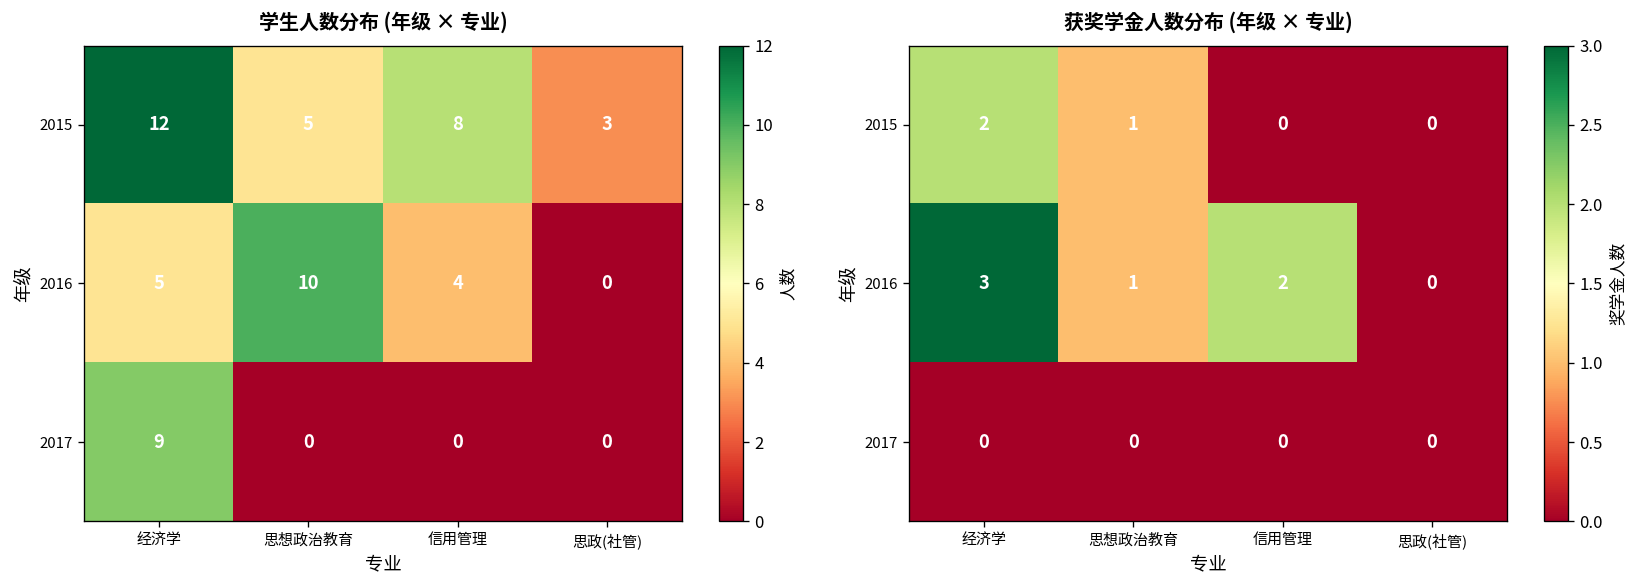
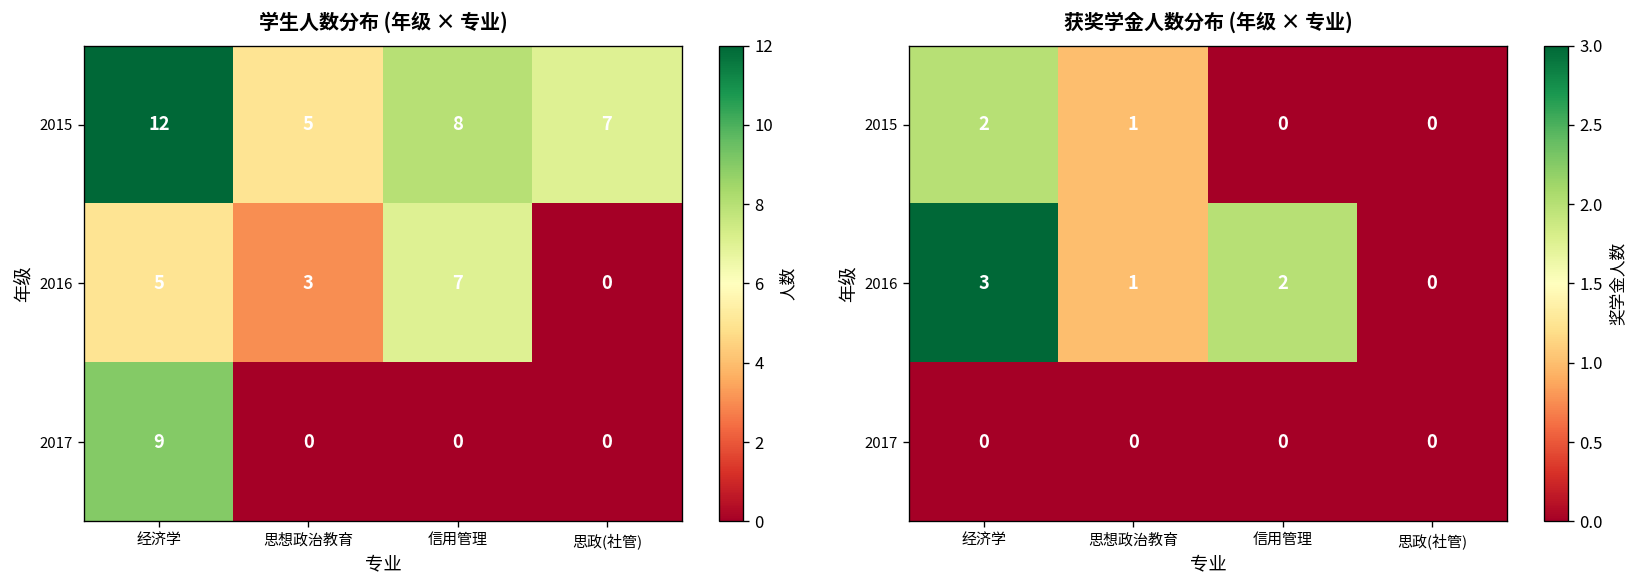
  {
    "学生人数分布 (年级 × 专业)": {
      "2015": {
        "经济学": 12,
        "思想政治教育": 5,
        "信用管理": 8,
-       "思政(社管)": 3
+       "思政(社管)": 7
      },
      "2016": {
        "经济学": 5,
-       "思想政治教育": 10,
-       "信用管理": 4,
+       "思想政治教育": 3,
+       "信用管理": 7,
        "思政(社管)": 0
      },
      "2017": {
        "经济学": 9,
        "思想政治教育": 0,
        "信用管理": 0,
        "思政(社管)": 0
      }
    },
    "获奖学金人数分布 (年级 × 专业)": {
      "2015": {
        "经济学": 2,
        "思想政治教育": 1,
        "信用管理": 0,
        "思政(社管)": 0
      },
      "2016": {
        "经济学": 3,
        "思想政治教育": 1,
        "信用管理": 2,
        "思政(社管)": 0
      },
      "2017": {
        "经济学": 0,
        "思想政治教育": 0,
        "信用管理": 0,
        "思政(社管)": 0
      }
    }
  }
